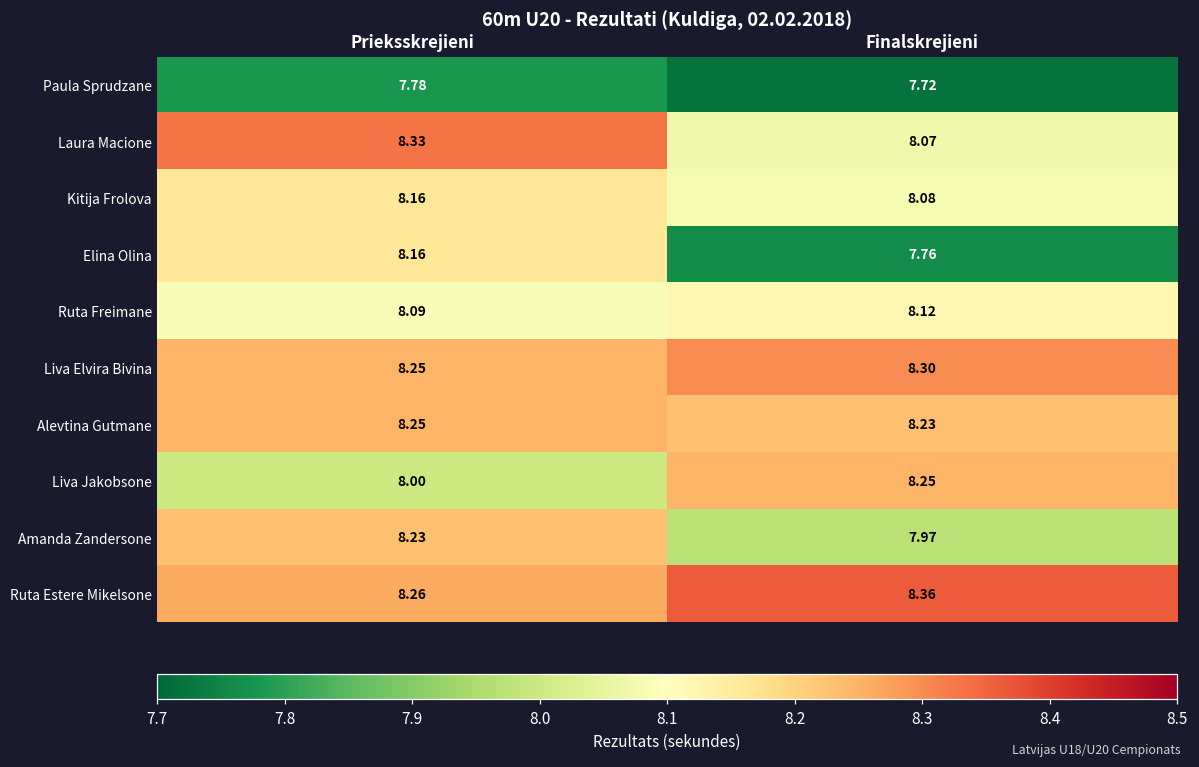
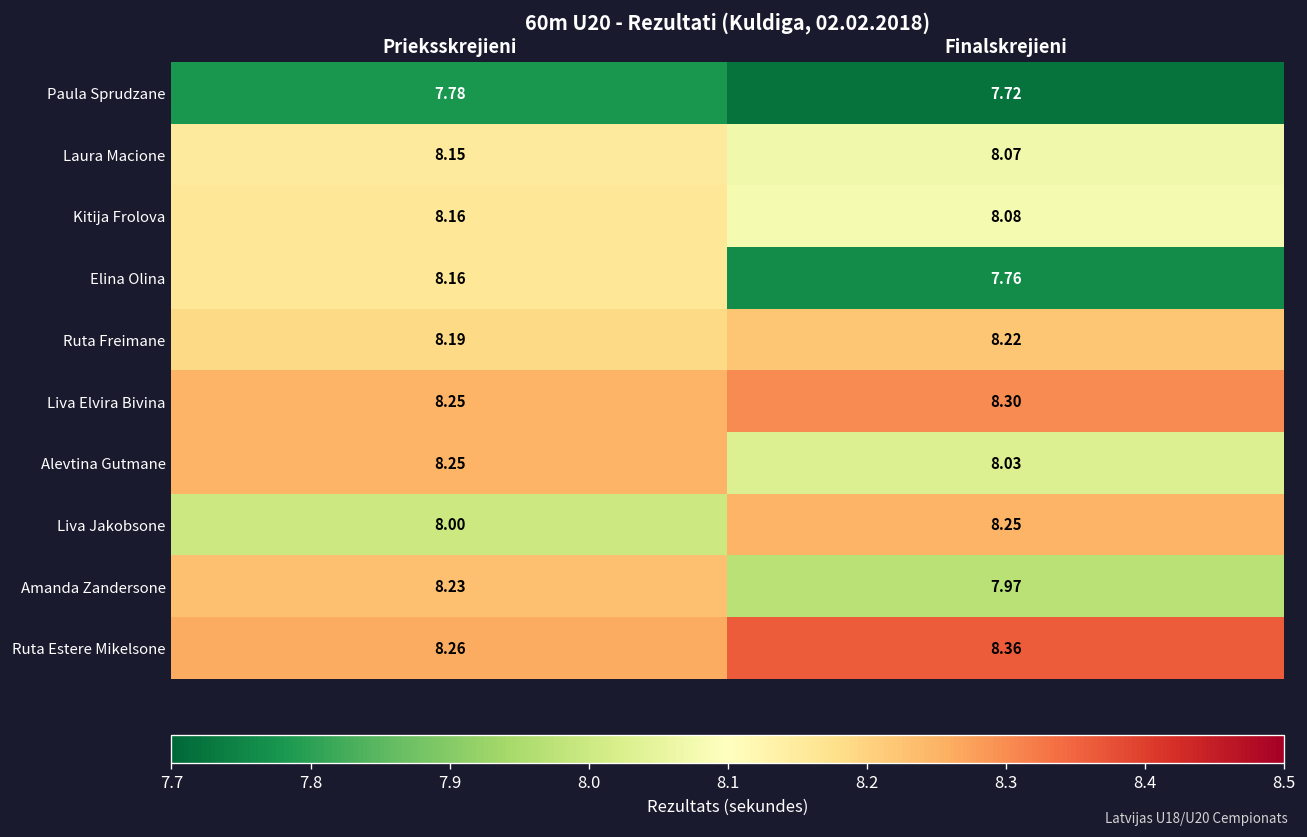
  {
    "Paula Sprudzane": {
      "Prieksskrejieni": 7.78,
      "Finalskrejieni": 7.72
    },
    "Laura Macione": {
-     "Prieksskrejieni": 8.33,
+     "Prieksskrejieni": 8.15,
      "Finalskrejieni": 8.07
    },
    "Kitija Frolova": {
      "Prieksskrejieni": 8.16,
      "Finalskrejieni": 8.08
    },
    "Elina Olina": {
      "Prieksskrejieni": 8.16,
      "Finalskrejieni": 7.76
    },
    "Ruta Freimane": {
-     "Prieksskrejieni": 8.09,
-     "Finalskrejieni": 8.12
+     "Prieksskrejieni": 8.19,
+     "Finalskrejieni": 8.22
    },
    "Liva Elvira Bivina": {
      "Prieksskrejieni": 8.25,
      "Finalskrejieni": 8.30
    },
    "Alevtina Gutmane": {
      "Prieksskrejieni": 8.25,
-     "Finalskrejieni": 8.23
+     "Finalskrejieni": 8.03
    },
    "Liva Jakobsone": {
      "Prieksskrejieni": 8.00,
      "Finalskrejieni": 8.25
    },
    "Amanda Zandersone": {
      "Prieksskrejieni": 8.23,
      "Finalskrejieni": 7.97
    },
    "Ruta Estere Mikelsone": {
      "Prieksskrejieni": 8.26,
      "Finalskrejieni": 8.36
    }
  }
